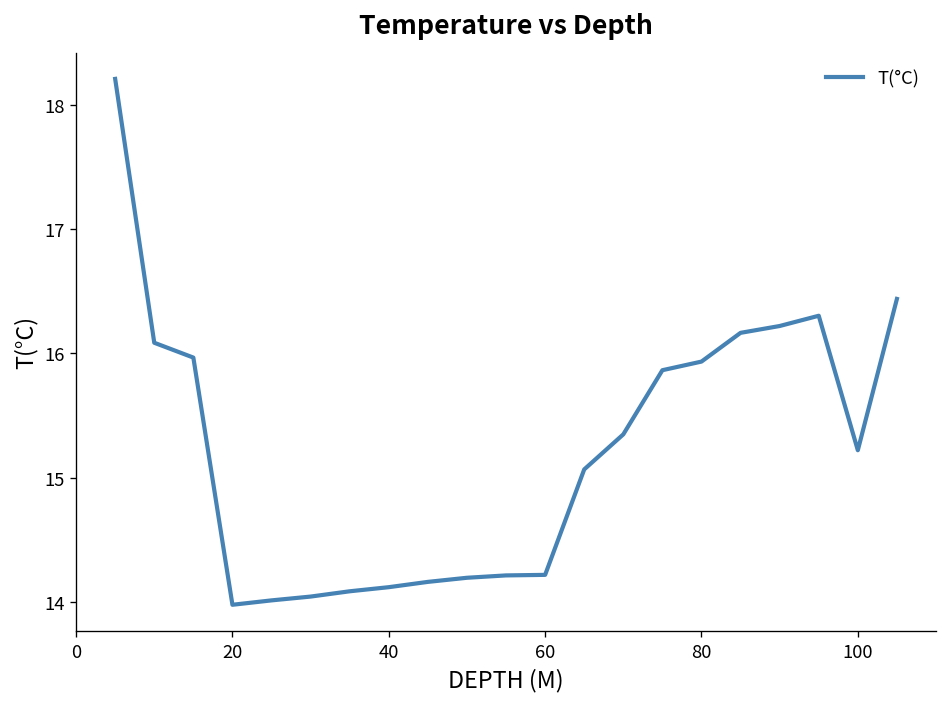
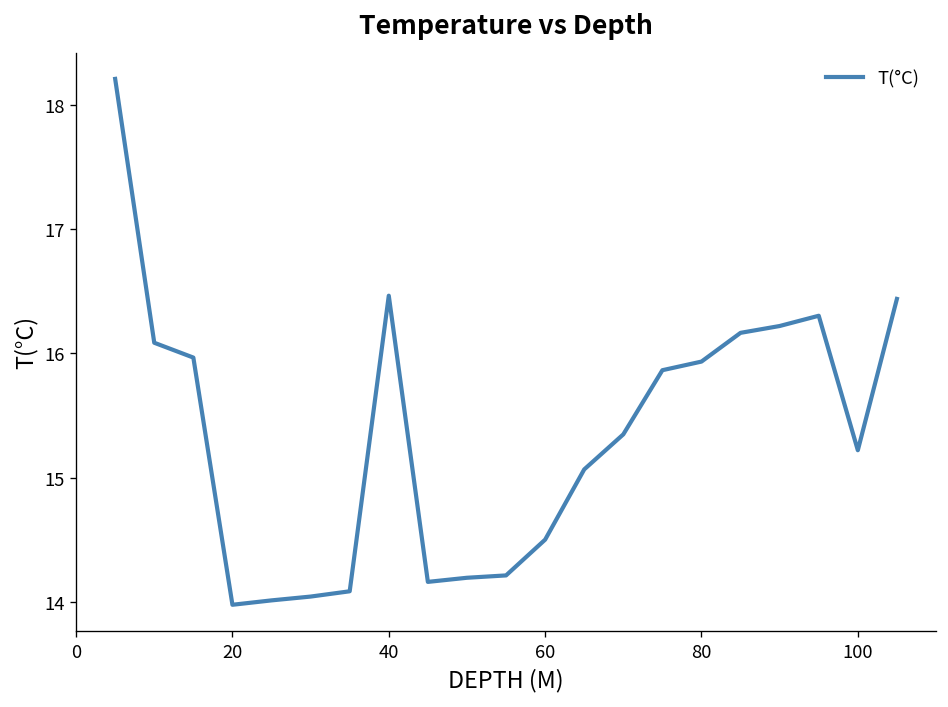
  {
    "20": 13.98,
-   "40": 14.12,
-   "60": 14.22,
+   "40": 16.46,
+   "60": 14.50,
    "80": 15.93,
    "100": 15.22
  }
